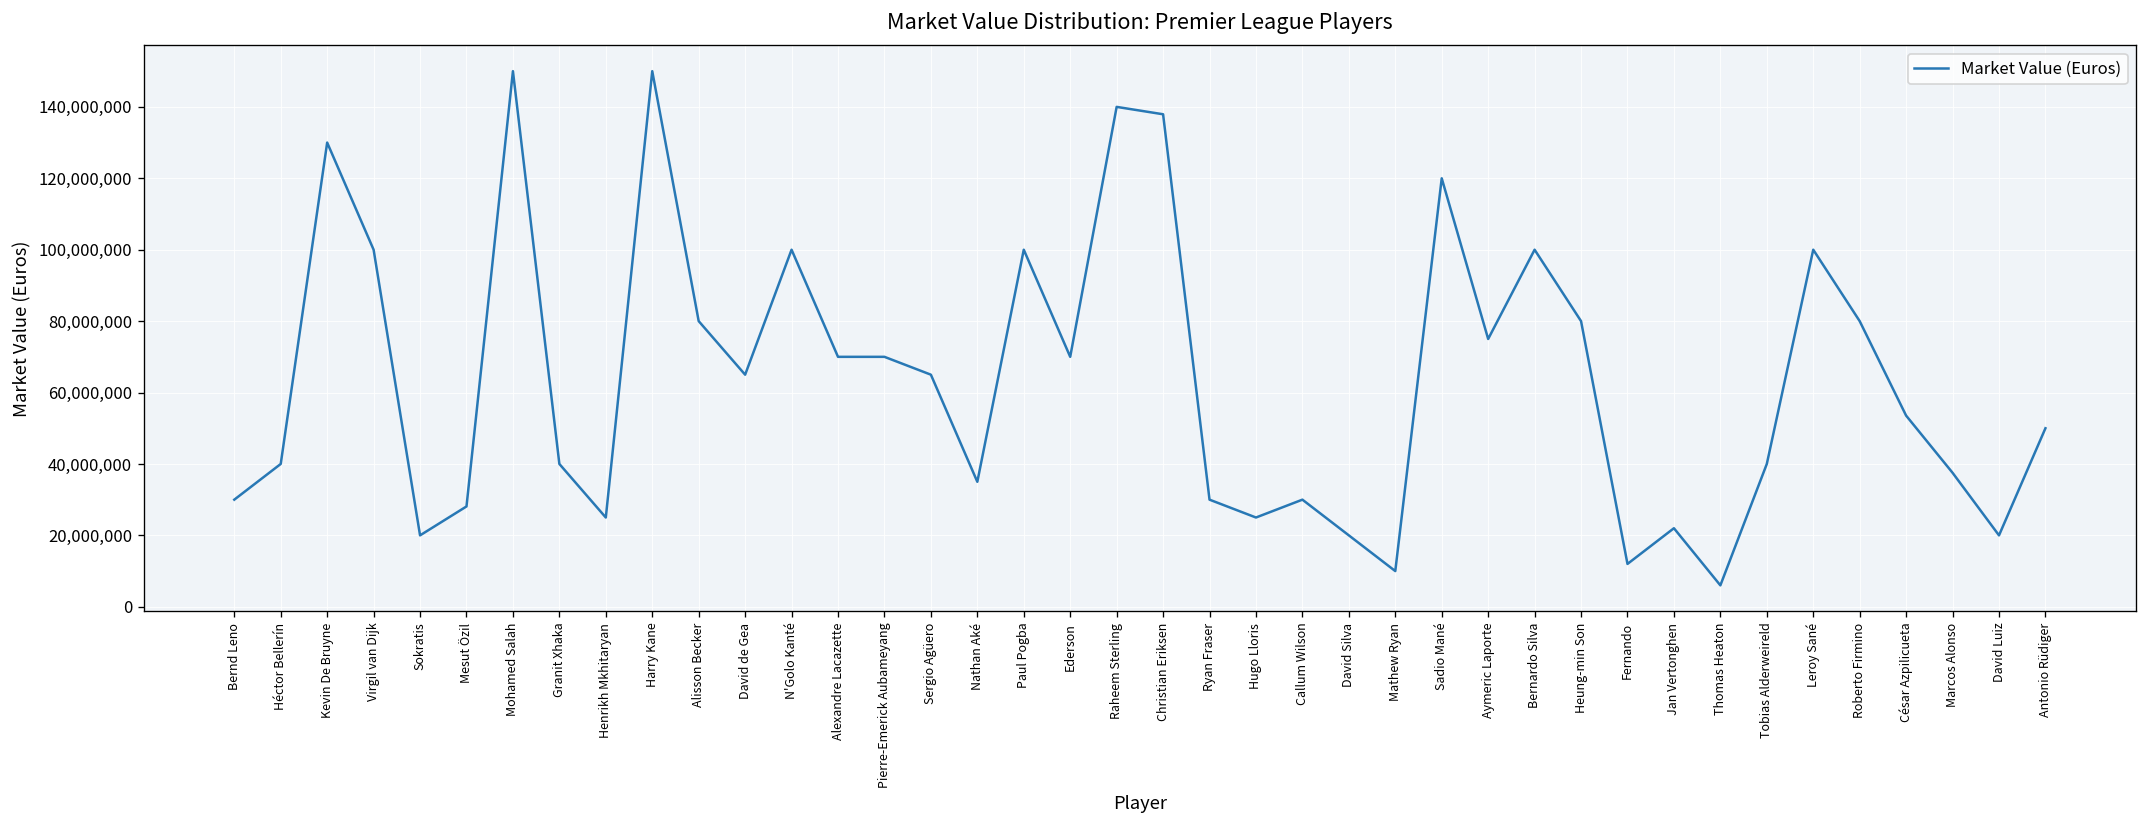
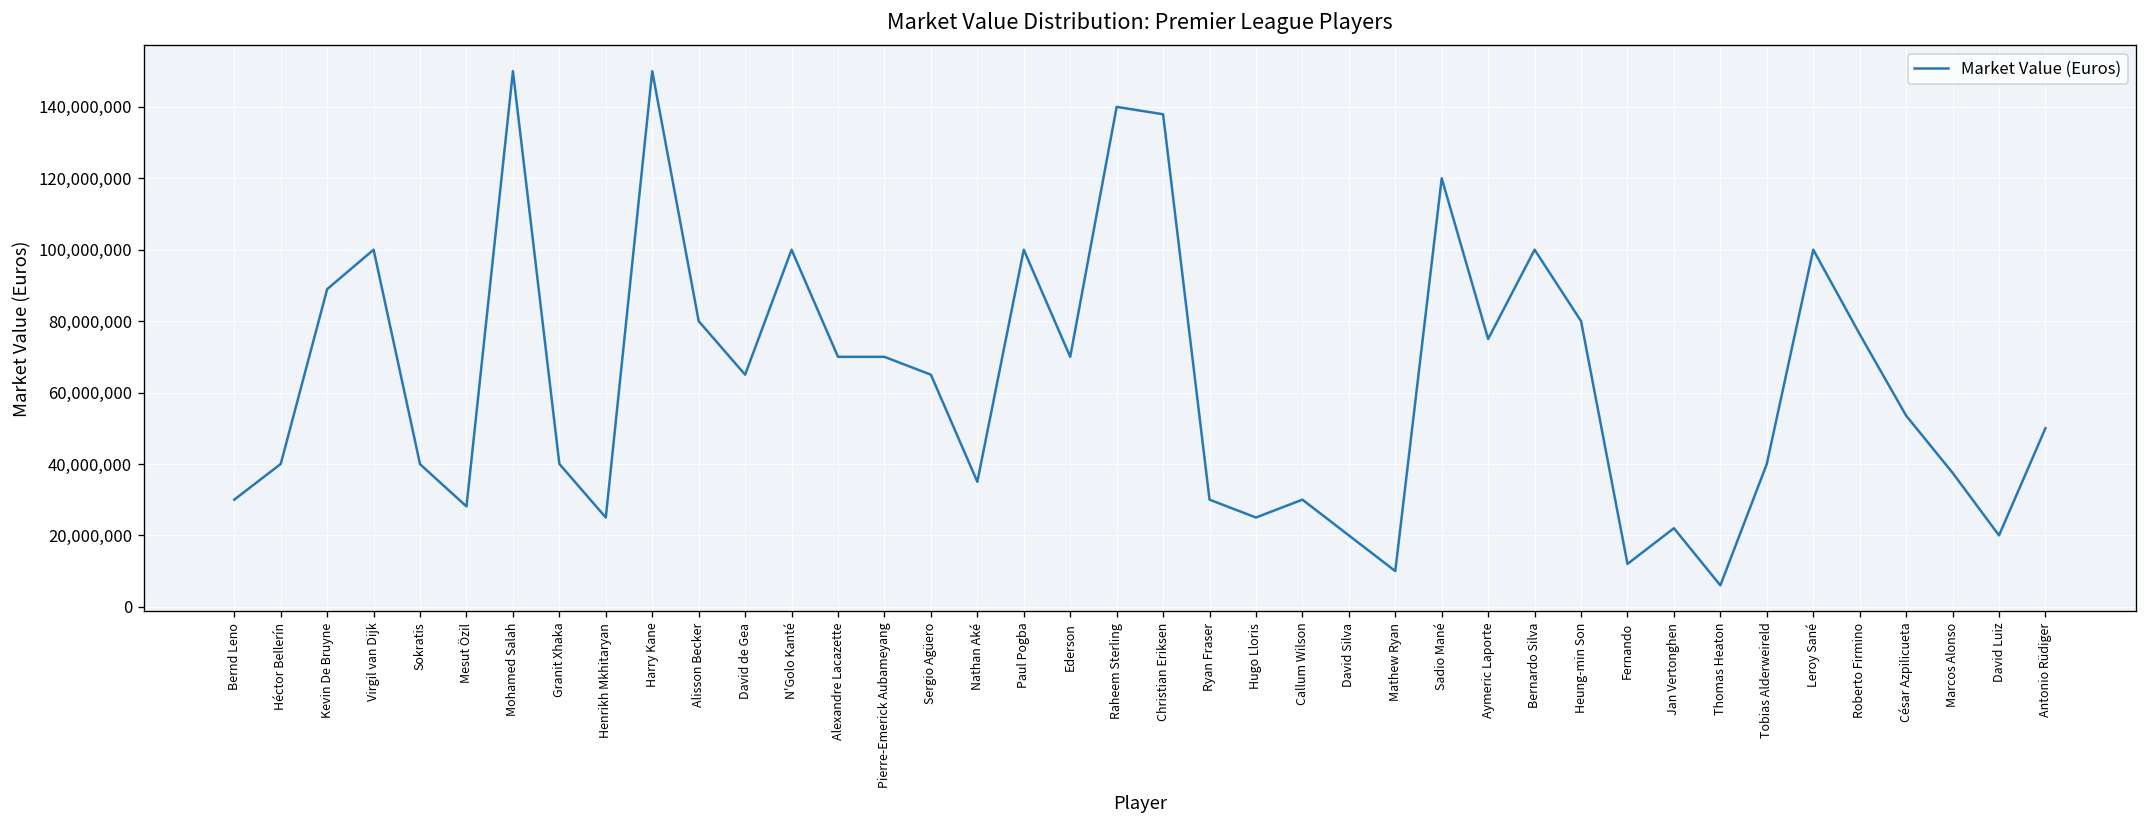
  {
    "Bernd Leno": "30,000,000",
    "Héctor Bellerín": "40,000,000",
-   "Kevin De Bruyne": "130,000,000",
+   "Kevin De Bruyne": "89,000,000",
    "Virgil van Dijk": "100,000,000",
-   "Sokratis": "20,000,000",
+   "Sokratis": "40,000,000",
    "Mesut Özil": "28,000,000",
    "Mohamed Salah": "150,000,000",
    "Granit Xhaka": "40,000,000",
    "Henrikh Mkhitaryan": "25,000,000",
    "Harry Kane": "150,000,000",
    "Alisson Becker": "80,000,000",
    "David de Gea": "65,000,000",
    "N'Golo Kanté": "100,000,000",
    "Alexandre Lacazette": "70,000,000",
    "Pierre-Emerick Aubameyang": "70,000,000",
    "Sergio Agüero": "65,000,000",
    "Nathan Aké": "35,000,000",
    "Paul Pogba": "100,000,000",
    "Ederson": "70,000,000",
    "Raheem Sterling": "140,000,000",
    "Christian Eriksen": "138,000,000",
    "Ryan Fraser": "30,000,000",
    "Hugo Lloris": "25,000,000",
    "Callum Wilson": "30,000,000",
    "David Silva": "20,000,000",
    "Mathew Ryan": "10,000,000",
    "Sadio Mané": "120,000,000",
    "Aymeric Laporte": "75,000,000",
    "Bernardo Silva": "100,000,000",
    "Heung-min Son": "80,000,000",
    "Fernando": "12,000,000",
    "Jan Vertonghen": "22,000,000",
    "Thomas Heaton": "6,000,000",
    "Tobias Alderweireld": "40,000,000",
    "Leroy Sané": "100,000,000",
-   "Roberto Firmino": "80,000,000",
+   "Roberto Firmino": "76,000,000",
    "César Azpilicueta": "54,000,000",
    "Marcos Alonso": "38,000,000",
    "David Luiz": "20,000,000",
    "Antonio Rüdiger": "50,000,000"
  }
